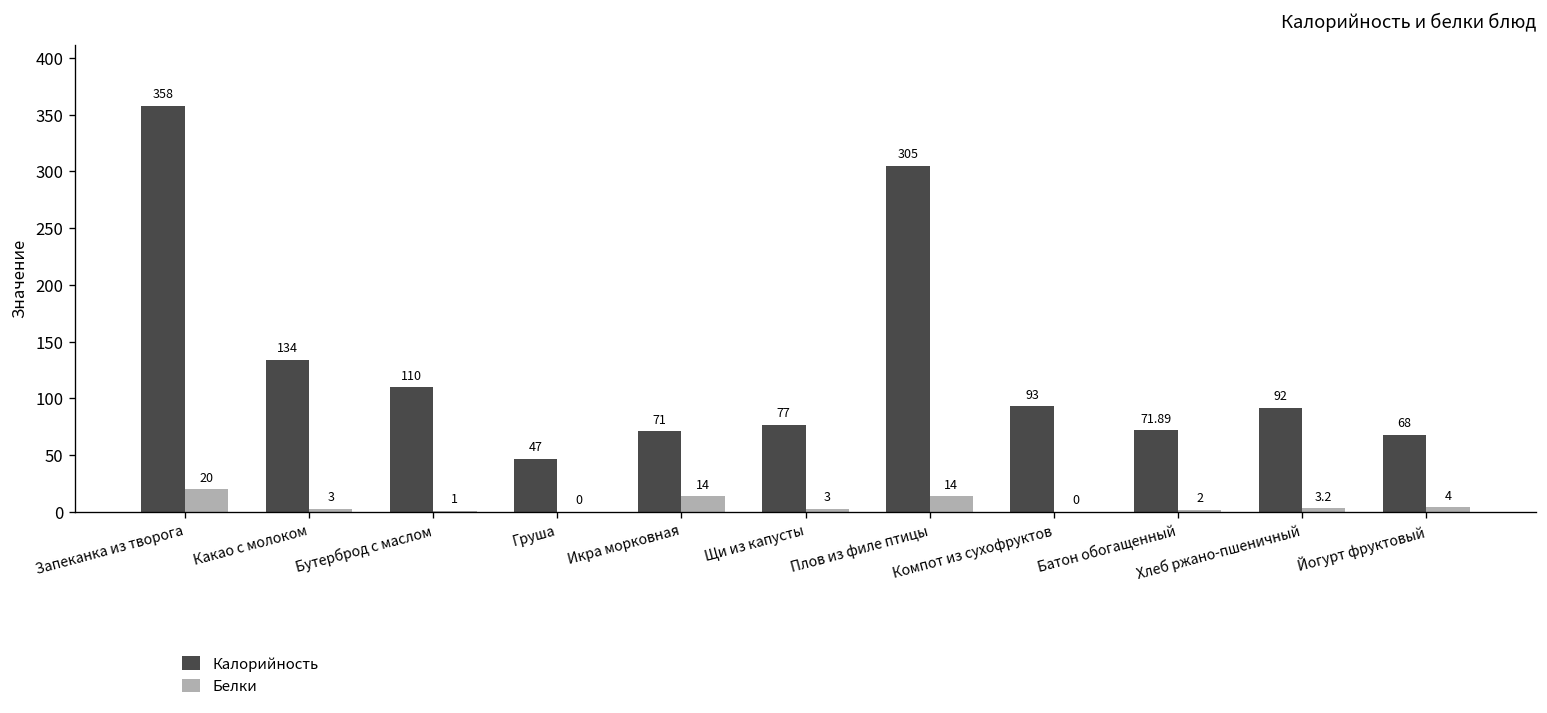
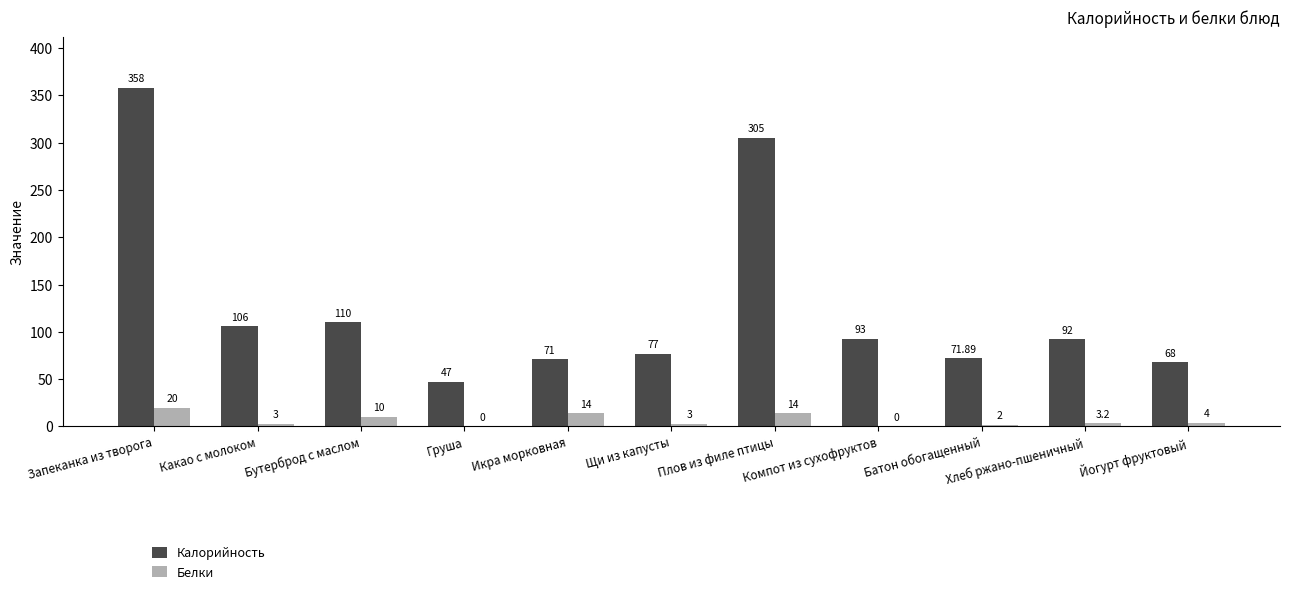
  {
    "Калорийность": {
      "Запеканка из творога": 358,
-     "Какао с молоком": 134,
+     "Какао с молоком": 106,
      "Бутерброд с маслом": 110,
      "Груша": 47,
      "Икра морковная": 71,
      "Щи из капусты": 77,
      "Плов из филе птицы": 305,
      "Компот из сухофруктов": 93,
      "Батон обогащенный": 71.89,
      "Хлеб ржано-пшеничный": 92,
      "Йогурт фруктовый": 68
    },
    "Белки": {
      "Запеканка из творога": 20,
      "Какао с молоком": 3,
-     "Бутерброд с маслом": 1,
+     "Бутерброд с маслом": 10,
      "Груша": 0,
      "Икра морковная": 14,
      "Щи из капусты": 3,
      "Плов из филе птицы": 14,
      "Компот из сухофруктов": 0,
      "Батон обогащенный": 2,
      "Хлеб ржано-пшеничный": 3.2,
      "Йогурт фруктовый": 4
    }
  }
